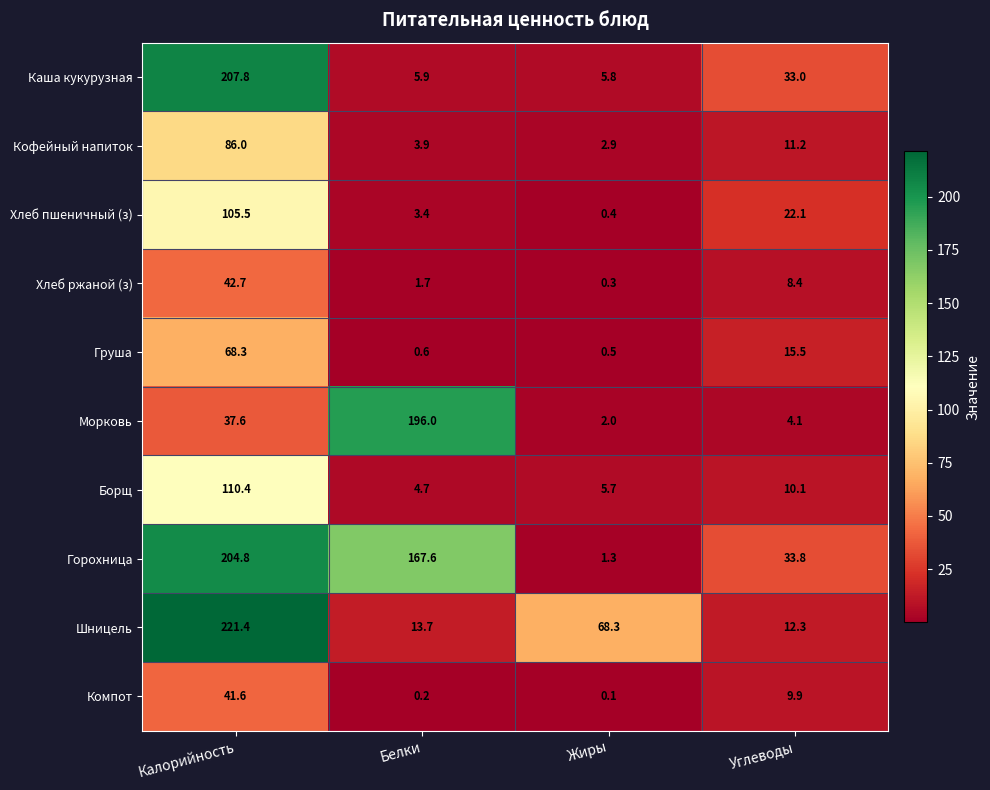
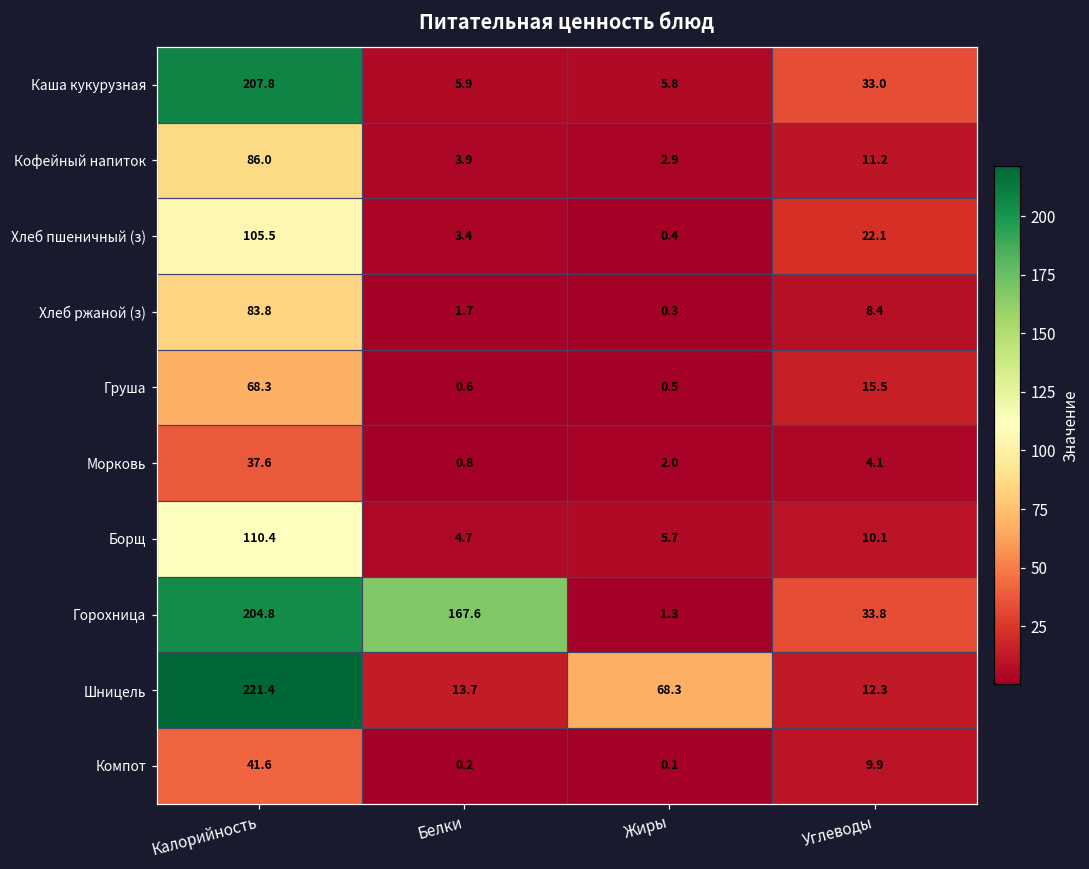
  {
    "Каша кукурузная": {
      "Калорийность": 207.8,
      "Белки": 5.9,
      "Жиры": 5.8,
      "Углеводы": 33.0
    },
    "Кофейный напиток": {
      "Калорийность": 86.0,
      "Белки": 3.9,
      "Жиры": 2.9,
      "Углеводы": 11.2
    },
    "Хлеб пшеничный (з)": {
      "Калорийность": 105.5,
      "Белки": 3.4,
      "Жиры": 0.4,
      "Углеводы": 22.1
    },
    "Хлеб ржаной (з)": {
-     "Калорийность": 42.7,
+     "Калорийность": 83.8,
      "Белки": 1.7,
      "Жиры": 0.3,
      "Углеводы": 8.4
    },
    "Груша": {
      "Калорийность": 68.3,
      "Белки": 0.6,
      "Жиры": 0.5,
      "Углеводы": 15.5
    },
    "Морковь": {
      "Калорийность": 37.6,
-     "Белки": 196.0,
+     "Белки": 0.8,
      "Жиры": 2.0,
      "Углеводы": 4.1
    },
    "Борщ": {
      "Калорийность": 110.4,
      "Белки": 4.7,
      "Жиры": 5.7,
      "Углеводы": 10.1
    },
    "Горохница": {
      "Калорийность": 204.8,
      "Белки": 167.6,
      "Жиры": 1.3,
      "Углеводы": 33.8
    },
    "Шницель": {
      "Калорийность": 221.4,
      "Белки": 13.7,
      "Жиры": 68.3,
      "Углеводы": 12.3
    },
    "Компот": {
      "Калорийность": 41.6,
      "Белки": 0.2,
      "Жиры": 0.1,
      "Углеводы": 9.9
    }
  }
